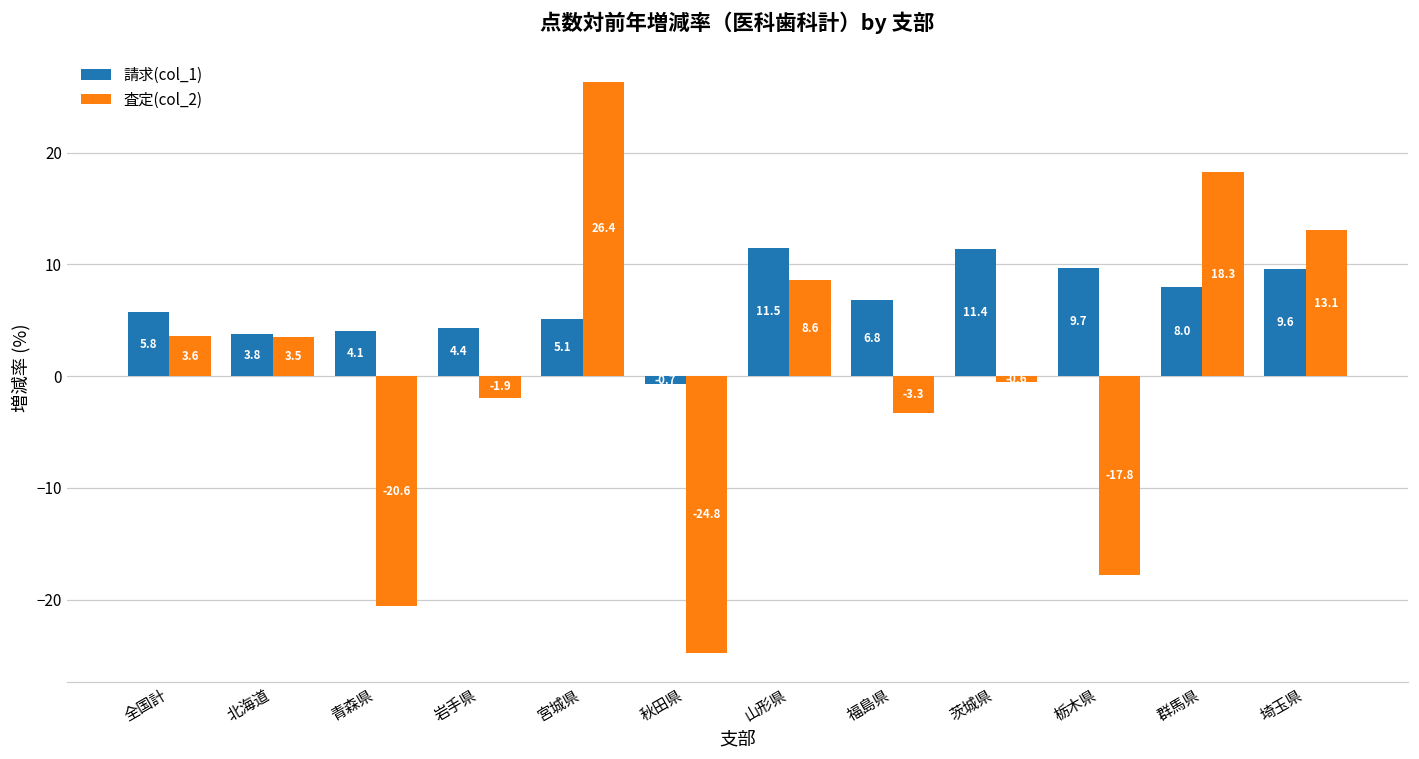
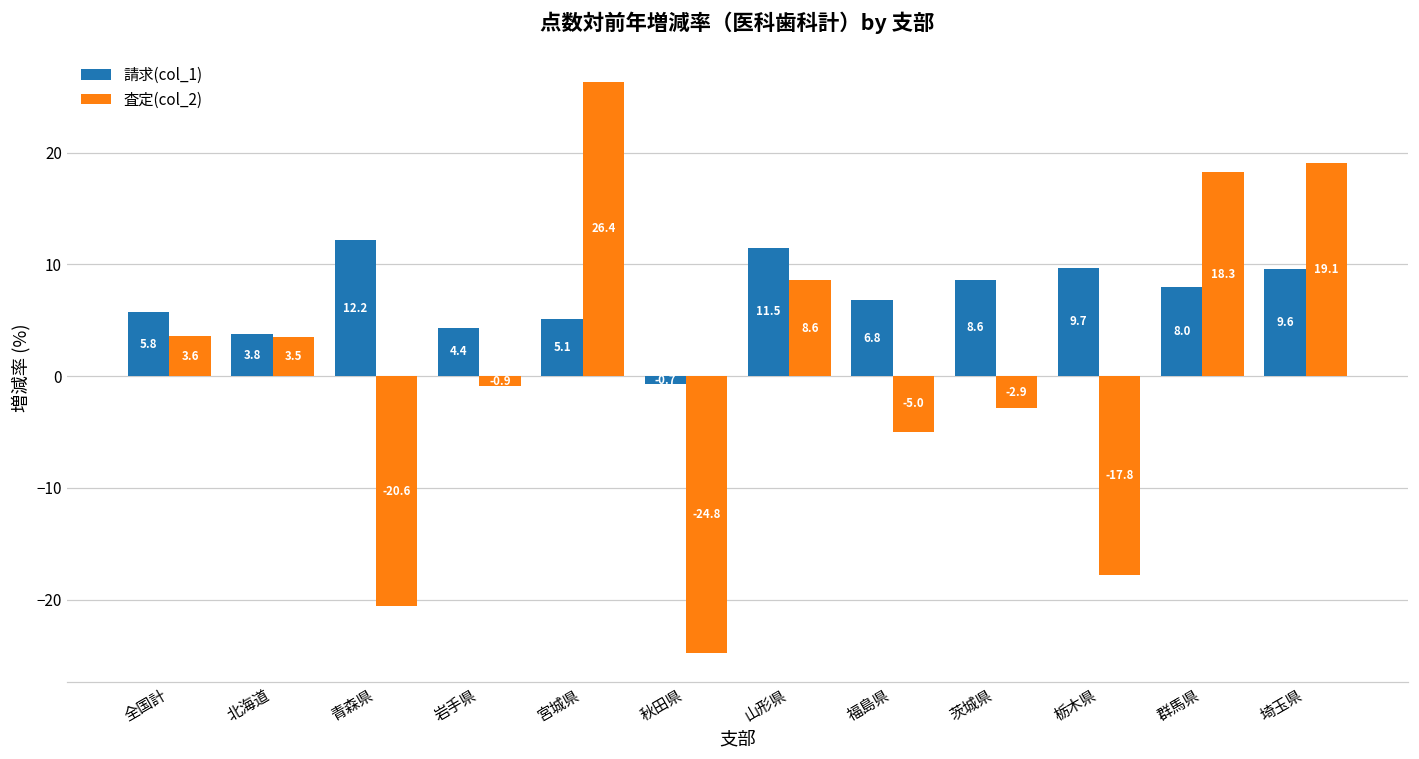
  {
    "請求(col_1)": {
      "全国計": 5.8,
      "北海道": 3.8,
-     "青森県": 4.1,
+     "青森県": 12.2,
      "岩手県": 4.4,
      "宮城県": 5.1,
      "秋田県": -0.7,
      "山形県": 11.5,
      "福島県": 6.8,
-     "茨城県": 11.4,
+     "茨城県": 8.6,
      "栃木県": 9.7,
      "群馬県": 8.0,
      "埼玉県": 9.6
    },
    "査定(col_2)": {
      "全国計": 3.6,
      "北海道": 3.5,
      "青森県": -20.6,
-     "岩手県": -1.9,
+     "岩手県": -0.9,
      "宮城県": 26.4,
      "秋田県": -24.8,
      "山形県": 8.6,
-     "福島県": -3.3,
-     "茨城県": -0.6,
+     "福島県": -5.0,
+     "茨城県": -2.9,
      "栃木県": -17.8,
      "群馬県": 18.3,
-     "埼玉県": 13.1
+     "埼玉県": 19.1
    }
  }
